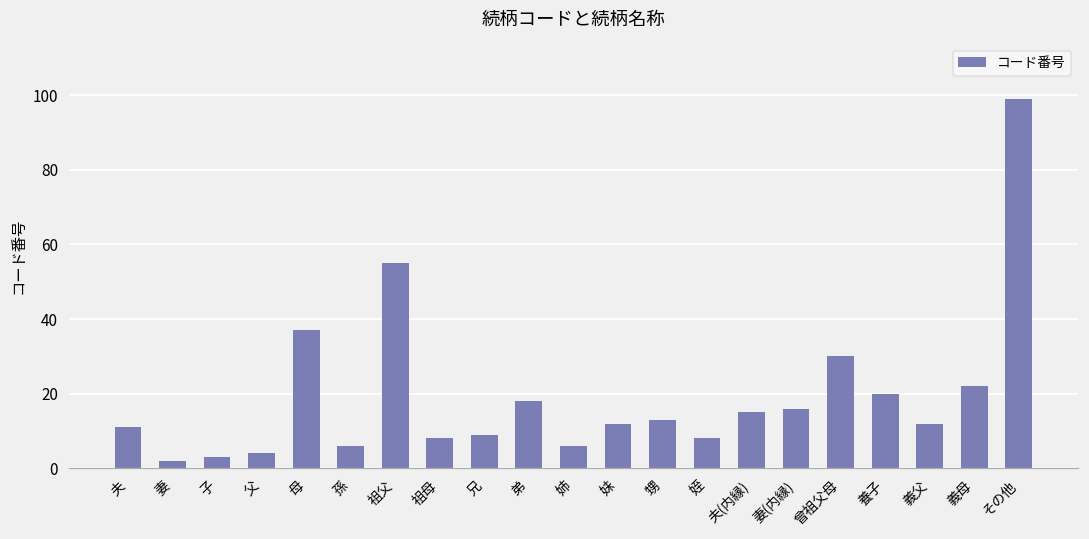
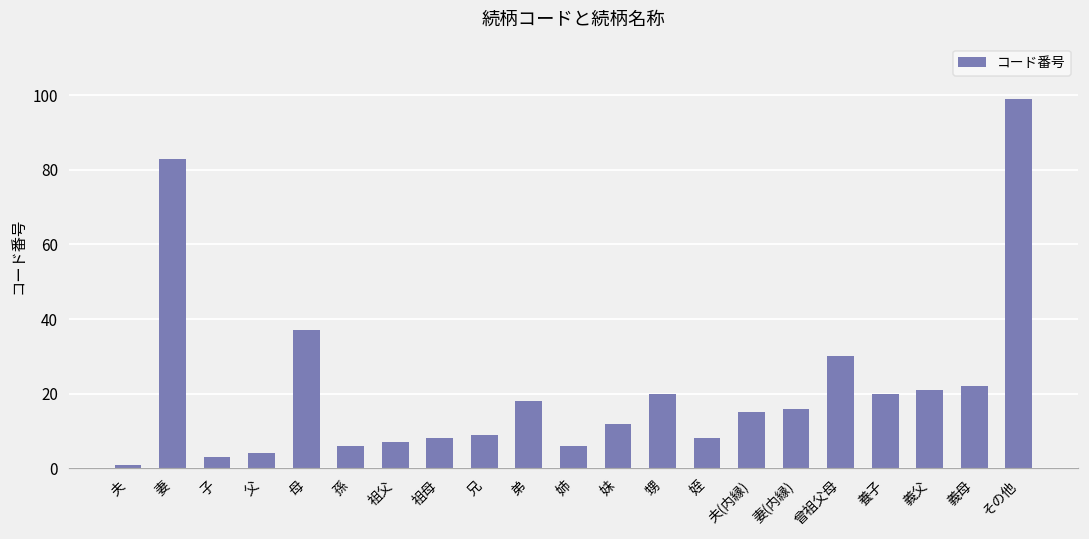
  {
-   "夫": 11,
-   "妻": 2,
+   "夫": 1,
+   "妻": 83,
    "子": 3,
    "父": 4,
    "母": 37,
    "孫": 6,
-   "祖父": 55,
+   "祖父": 7,
    "祖母": 8,
    "兄": 9,
    "弟": 18,
    "姉": 6,
    "妹": 12,
-   "甥": 13,
+   "甥": 20,
    "姪": 8,
    "夫(内縁)": 15,
    "妻(内縁)": 16,
    "曾祖父母": 30,
    "養子": 20,
-   "義父": 12,
+   "義父": 21,
    "義母": 22,
    "その他": 99
  }
